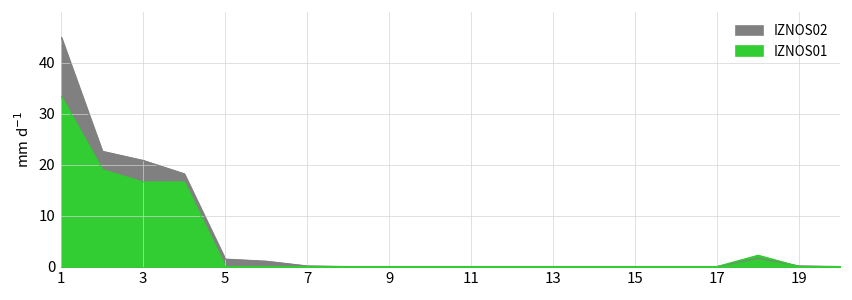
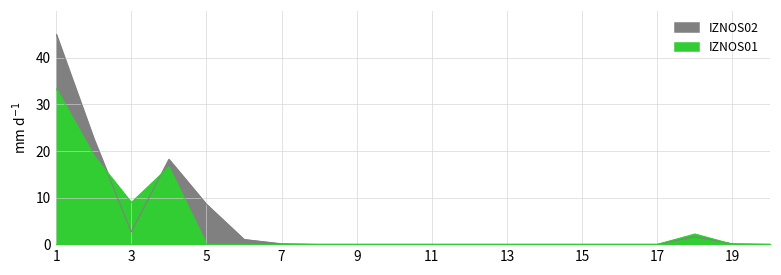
  {
    "IZNOS02": {
      "1": 45,
-     "3": 21,
-     "5": 1
+     "3": 3,
+     "5": 9
    },
    "IZNOS01": {
      "1": 33,
-     "3": 17,
+     "3": 9,
      "5": 0
    }
  }
